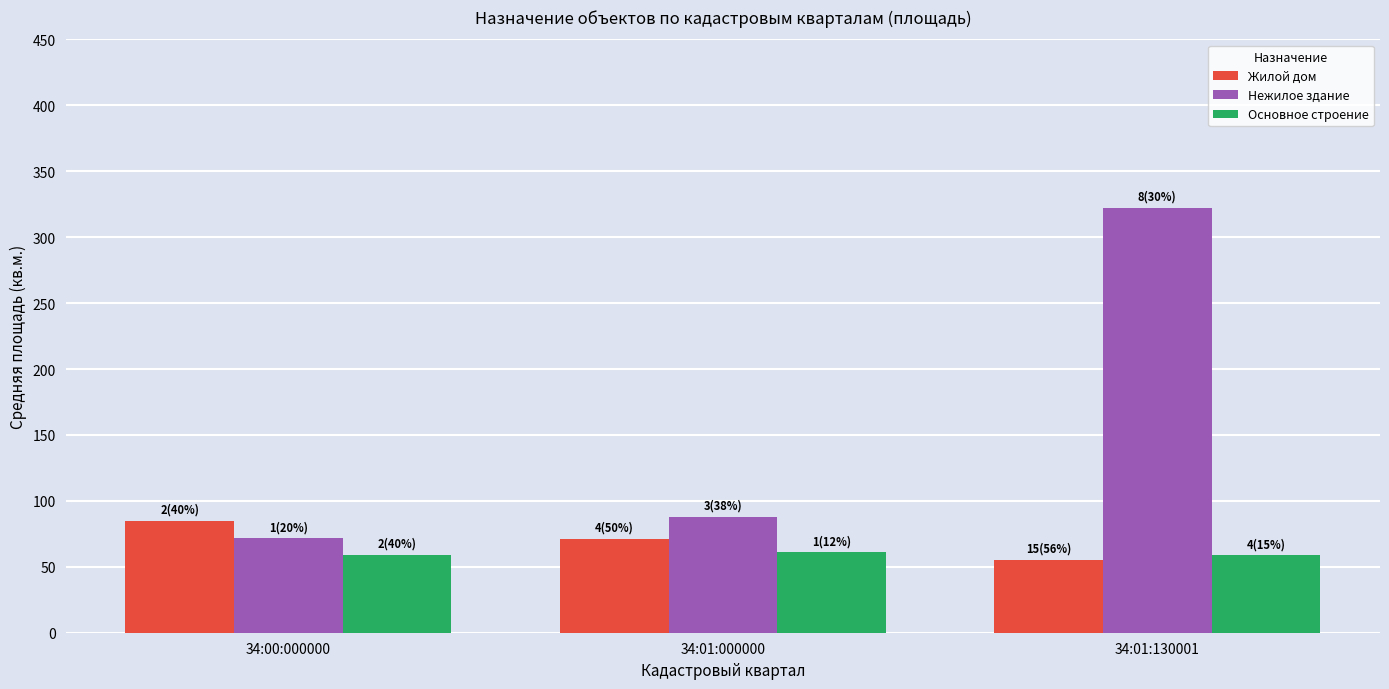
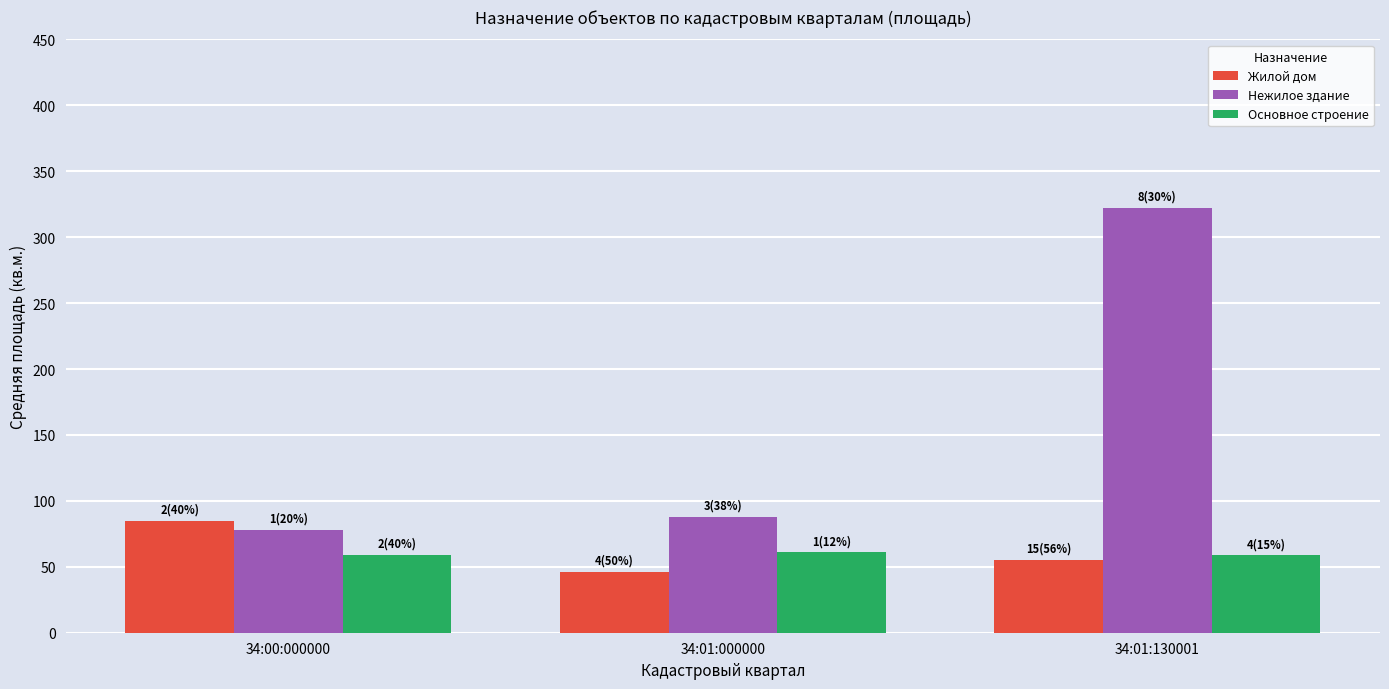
  {
    "Жилой дом": {
-     "34:01:000000": 71
+     "34:01:000000": 46
    },
    "Нежилое здание": {
-     "34:00:000000": 72
+     "34:00:000000": 78
    }
  }
